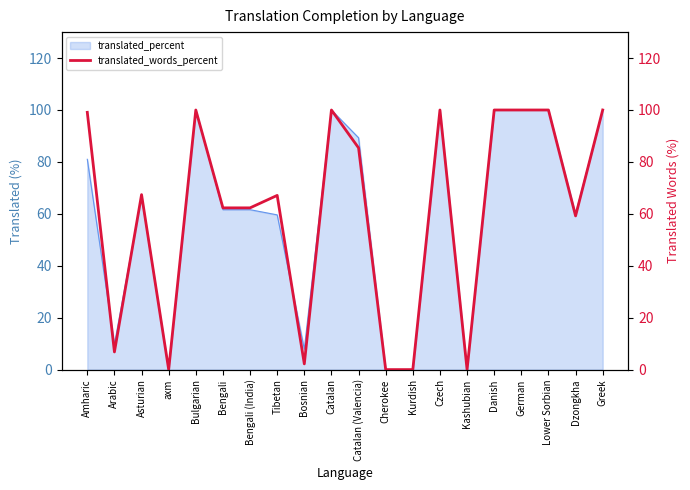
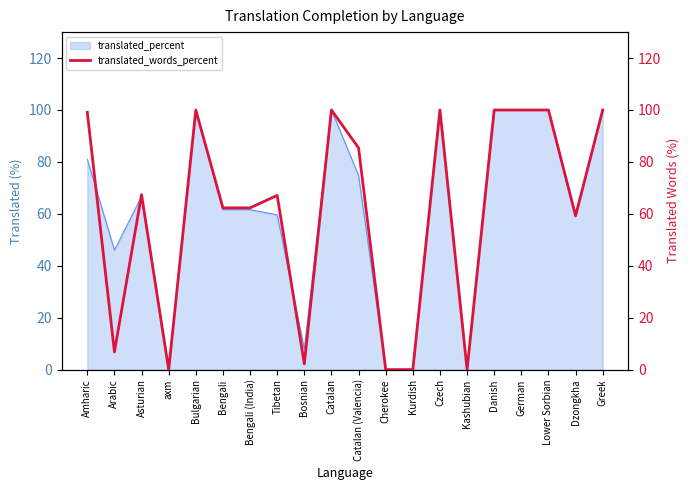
  {
    "translated_percent": {
      "Amharic": 81,
-     "Arabic": 10,
+     "Arabic": 46,
      "Asturian": 67,
      "axm": 0,
      "Bulgarian": 100,
      "Bengali": 62,
      "Bengali (India)": 62,
      "Tibetan": 60,
      "Bosnian": 8,
      "Catalan": 100,
-     "Catalan (Valencia)": 89,
+     "Catalan (Valencia)": 75,
      "Cherokee": 0,
      "Kurdish": 0,
      "Czech": 100,
      "Kashubian": 0,
      "Danish": 100,
      "German": 100,
      "Lower Sorbian": 100,
      "Dzongkha": 60,
      "Greek": 100
    },
    "translated_words_percent": {
      "Amharic": 99,
      "Arabic": 7,
      "Asturian": 67,
      "axm": 0,
      "Bulgarian": 100,
      "Bengali": 62,
      "Bengali (India)": 62,
      "Tibetan": 67,
      "Bosnian": 2,
      "Catalan": 100,
      "Catalan (Valencia)": 85,
      "Cherokee": 0,
      "Kurdish": 0,
      "Czech": 100,
      "Kashubian": 0,
      "Danish": 100,
      "German": 100,
      "Lower Sorbian": 100,
      "Dzongkha": 59,
      "Greek": 100
    }
  }
